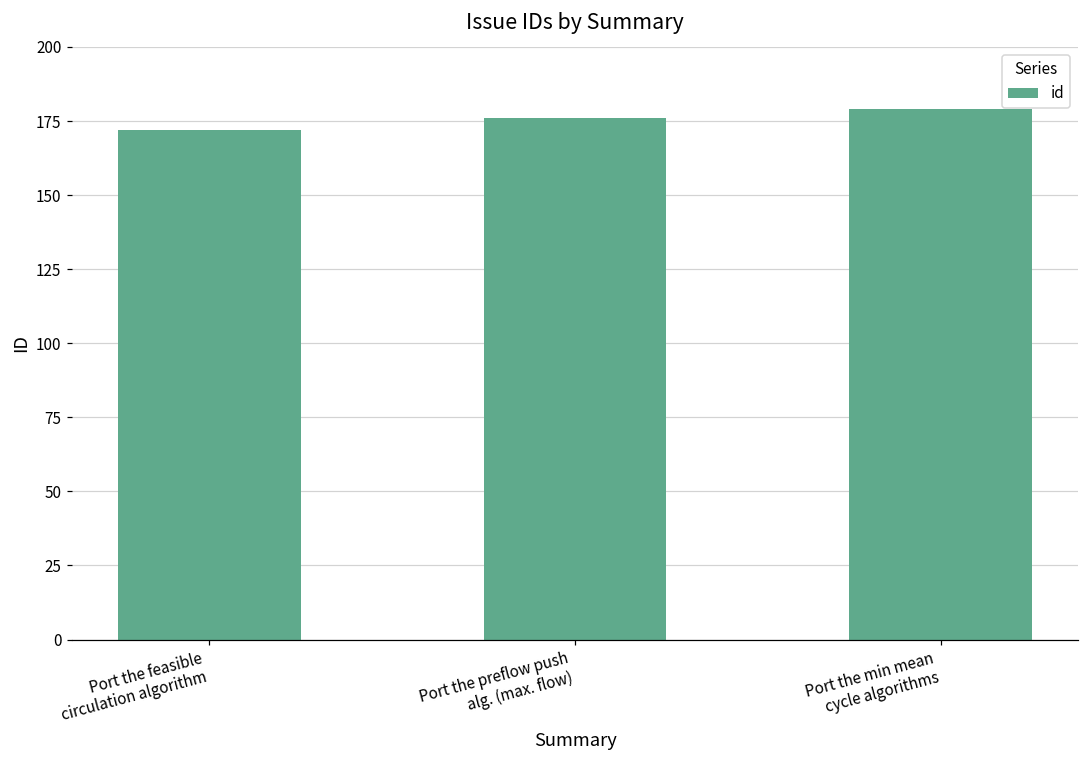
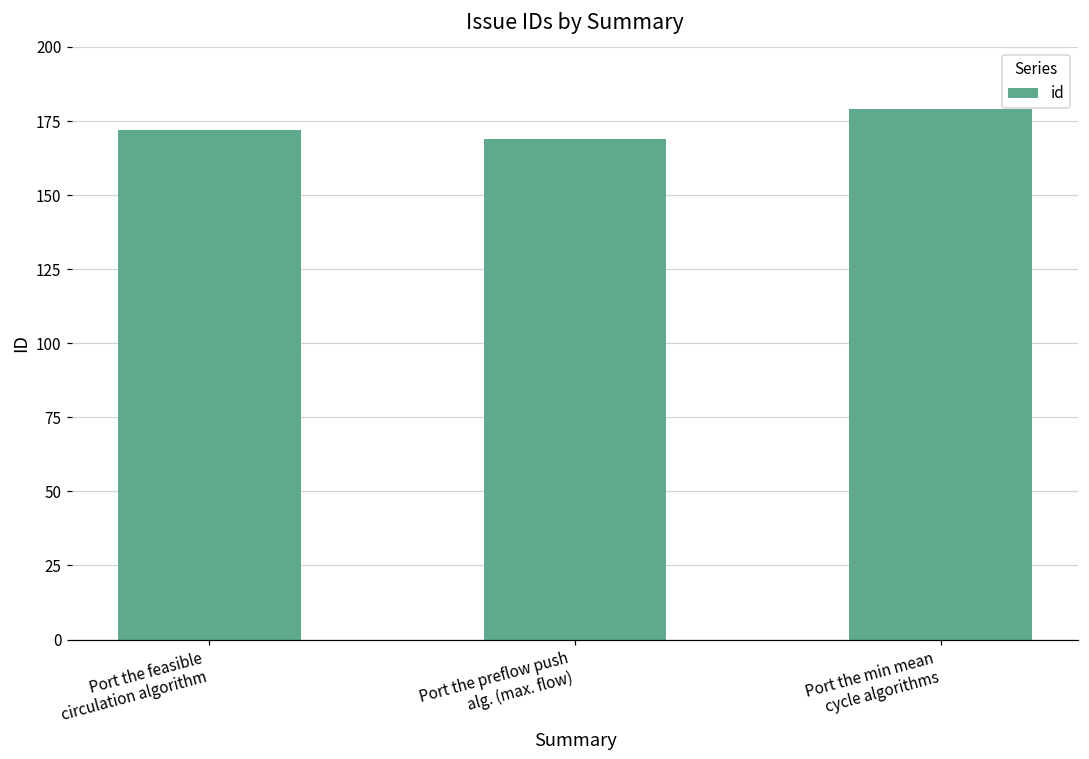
  {
    "Port the feasible circulation algorithm": 172,
-   "Port the preflow push alg. (max. flow)": 176,
+   "Port the preflow push alg. (max. flow)": 169,
    "Port the min mean cycle algorithms": 179
  }
